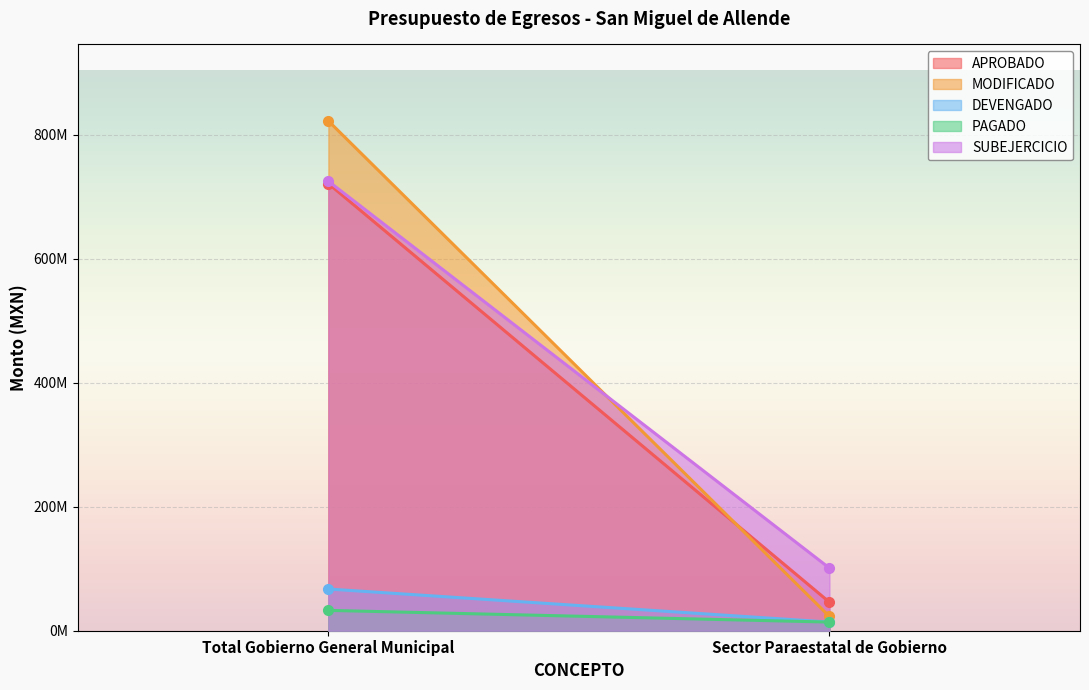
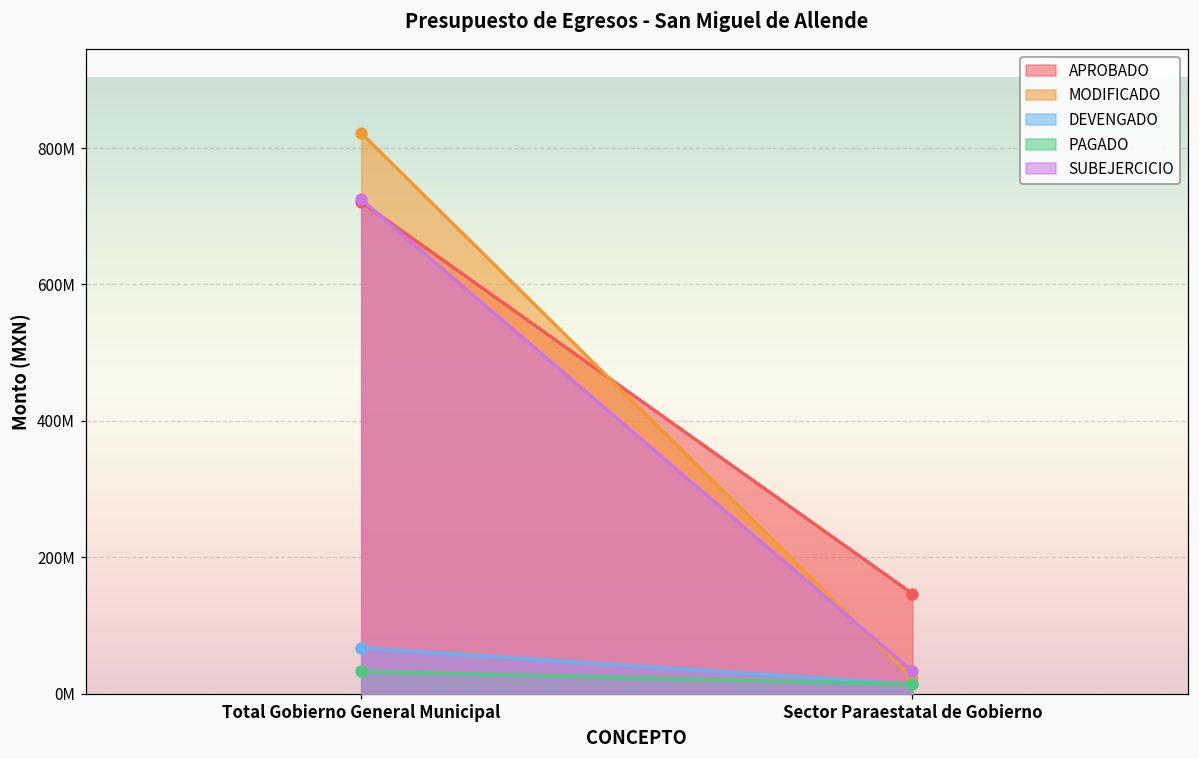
  {
    "APROBADO": {
-     "Sector Paraestatal de Gobierno": 50000000
+     "Sector Paraestatal de Gobierno": 150000000
    },
    "MODIFICADO": {
      "Total Gobierno General Municipal": 820000000,
      "Sector Paraestatal de Gobierno": 20000000
    },
    "DEVENGADO": {
      "Total Gobierno General Municipal": 70000000
    },
    "PAGADO": {
      "Total Gobierno General Municipal": 30000000
    },
    "SUBEJERCICIO": {
-     "Sector Paraestatal de Gobierno": 100000000
+     "Sector Paraestatal de Gobierno": 30000000
    }
  }
